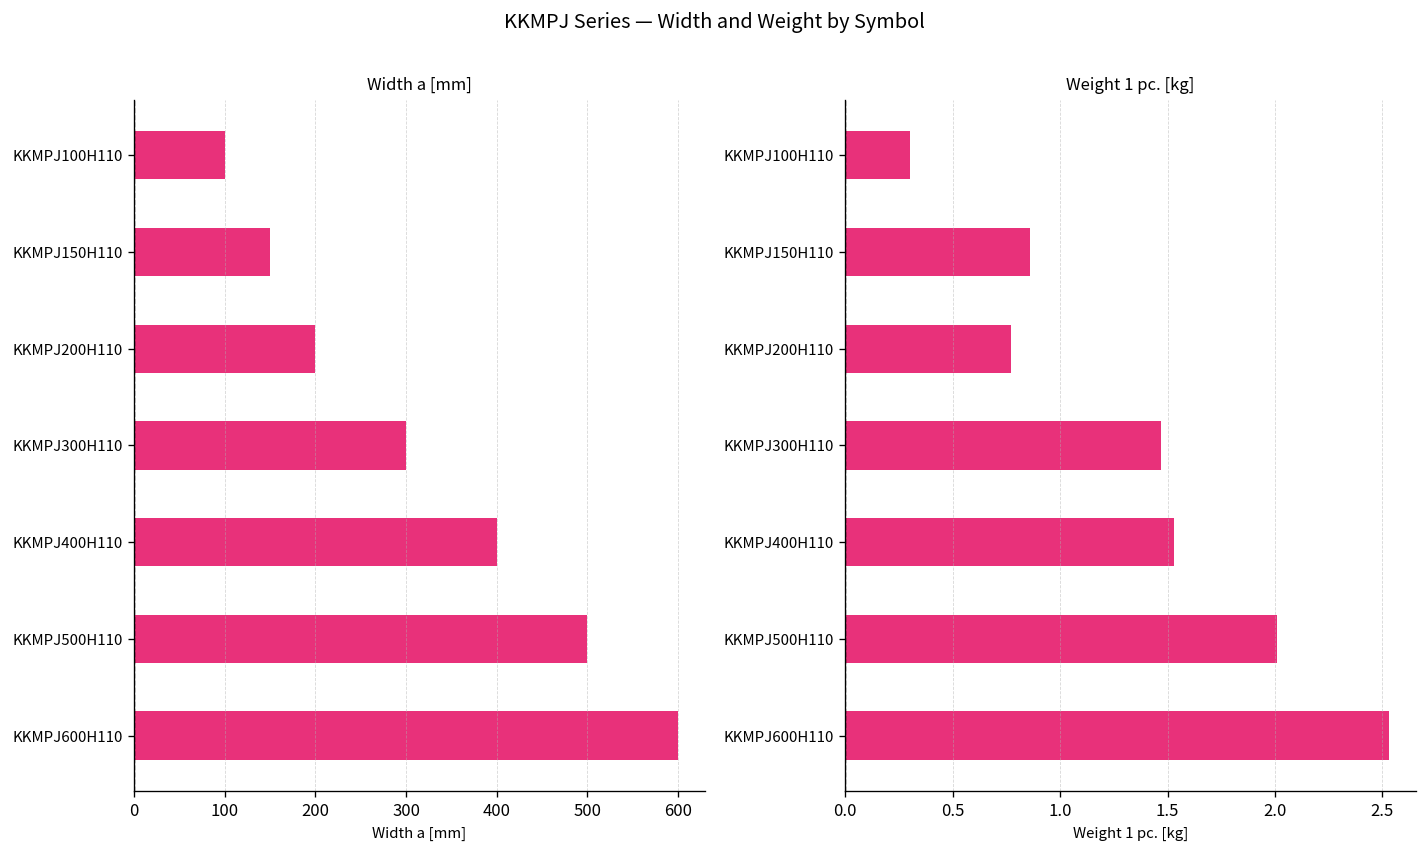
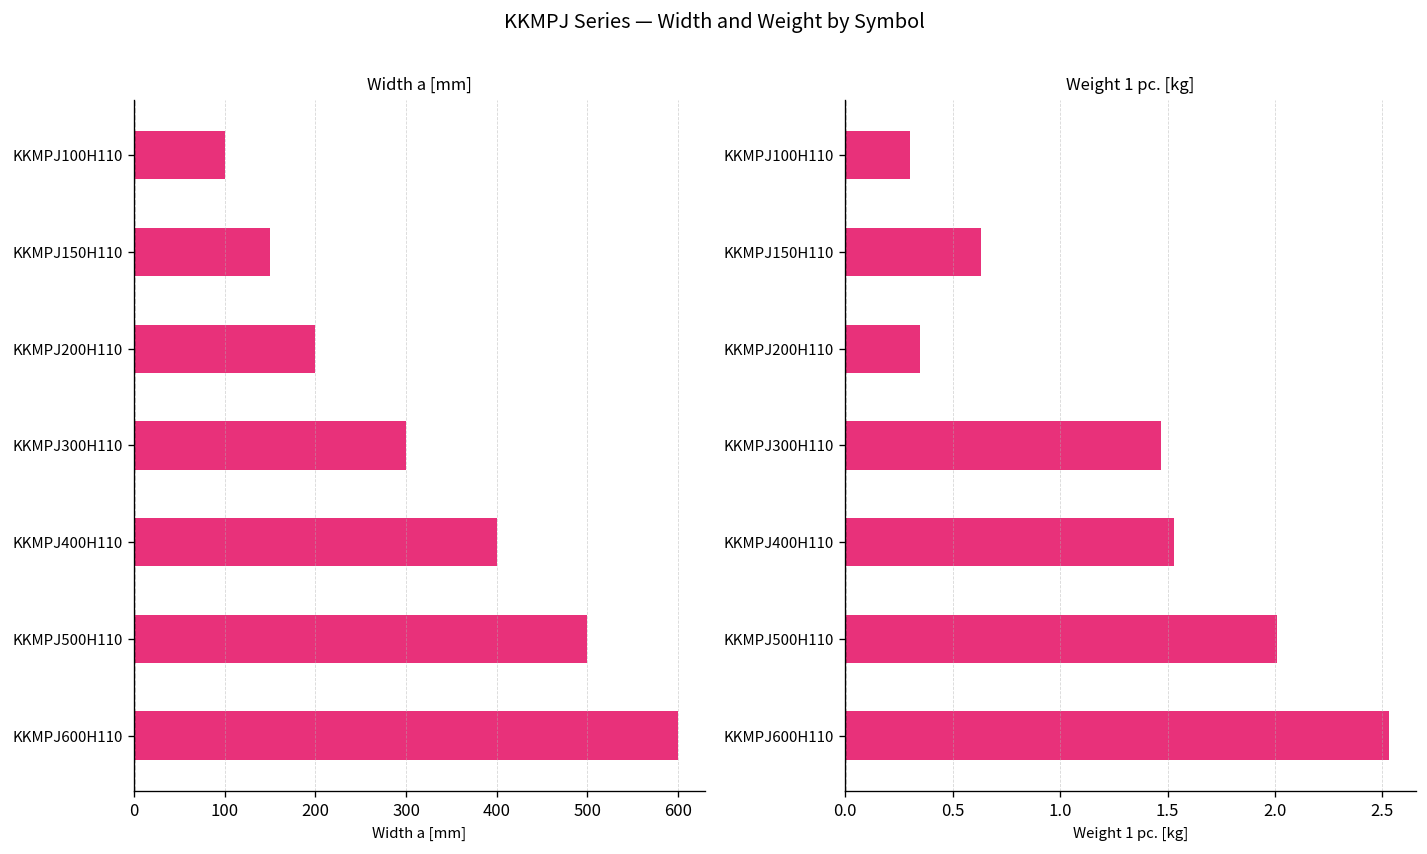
  {
    "Width a [mm]": {
      "KKMPJ100H110": 100,
      "KKMPJ150H110": 150,
      "KKMPJ200H110": 200,
      "KKMPJ300H110": 300,
      "KKMPJ400H110": 400,
      "KKMPJ500H110": 500,
      "KKMPJ600H110": 600
    },
    "Weight 1 pc. [kg]": {
      "KKMPJ100H110": 0.30,
-     "KKMPJ150H110": 0.86,
-     "KKMPJ200H110": 0.77,
+     "KKMPJ150H110": 0.63,
+     "KKMPJ200H110": 0.35,
      "KKMPJ300H110": 1.47,
      "KKMPJ400H110": 1.53,
      "KKMPJ500H110": 2.01,
      "KKMPJ600H110": 2.53
    }
  }
